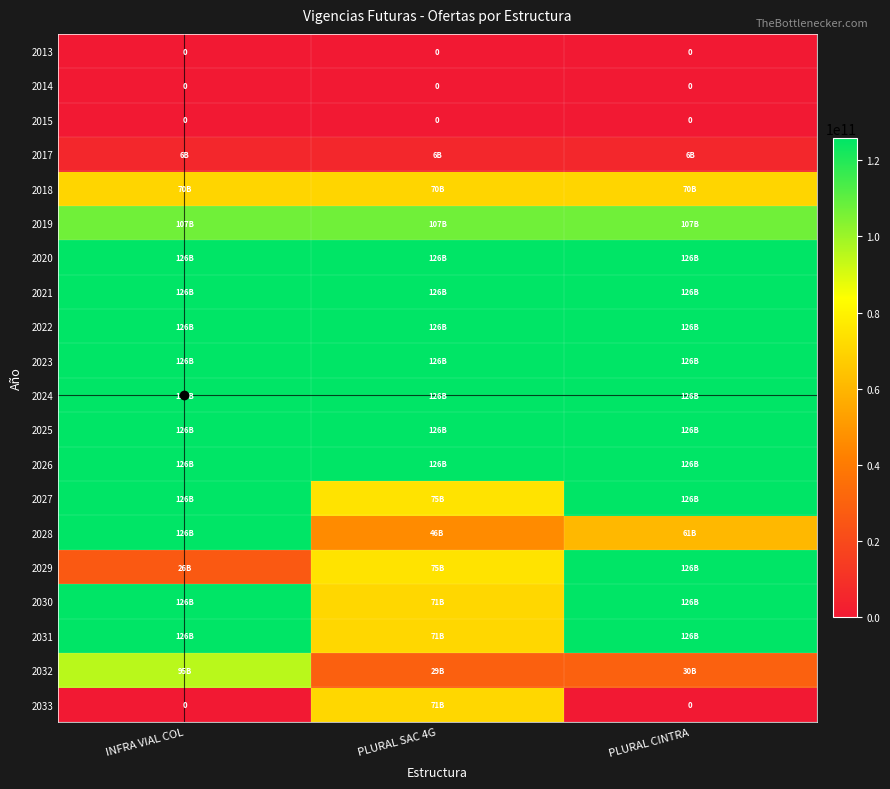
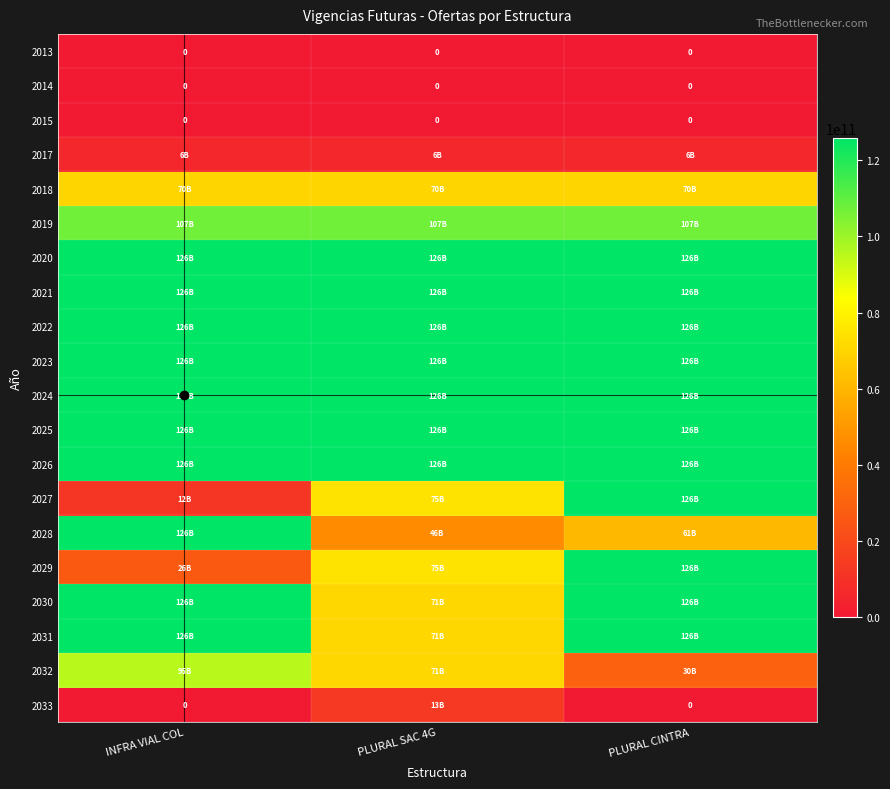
  {
    "2013": {
      "INFRA VIAL COL": "0",
      "PLURAL SAC 4G": "0",
      "PLURAL CINTRA": "0"
    },
    "2014": {
      "INFRA VIAL COL": "0",
      "PLURAL SAC 4G": "0",
      "PLURAL CINTRA": "0"
    },
    "2015": {
      "INFRA VIAL COL": "0",
      "PLURAL SAC 4G": "0",
      "PLURAL CINTRA": "0"
    },
    "2017": {
      "INFRA VIAL COL": "6B",
      "PLURAL SAC 4G": "6B",
      "PLURAL CINTRA": "6B"
    },
    "2018": {
      "INFRA VIAL COL": "70B",
      "PLURAL SAC 4G": "70B",
      "PLURAL CINTRA": "70B"
    },
    "2019": {
      "INFRA VIAL COL": "107B",
      "PLURAL SAC 4G": "107B",
      "PLURAL CINTRA": "107B"
    },
    "2020": {
      "INFRA VIAL COL": "126B",
      "PLURAL SAC 4G": "126B",
      "PLURAL CINTRA": "126B"
    },
    "2021": {
      "INFRA VIAL COL": "126B",
      "PLURAL SAC 4G": "126B",
      "PLURAL CINTRA": "126B"
    },
    "2022": {
      "INFRA VIAL COL": "126B",
      "PLURAL SAC 4G": "126B",
      "PLURAL CINTRA": "126B"
    },
    "2023": {
      "INFRA VIAL COL": "126B",
      "PLURAL SAC 4G": "126B",
      "PLURAL CINTRA": "126B"
    },
    "2024": {
      "PLURAL SAC 4G": "126B",
      "PLURAL CINTRA": "126B"
    },
    "2025": {
      "INFRA VIAL COL": "126B",
      "PLURAL SAC 4G": "126B",
      "PLURAL CINTRA": "126B"
    },
    "2026": {
      "INFRA VIAL COL": "126B",
      "PLURAL SAC 4G": "126B",
      "PLURAL CINTRA": "126B"
    },
    "2027": {
-     "INFRA VIAL COL": "126B",
+     "INFRA VIAL COL": "12B",
      "PLURAL SAC 4G": "75B",
      "PLURAL CINTRA": "126B"
    },
    "2028": {
      "INFRA VIAL COL": "126B",
      "PLURAL SAC 4G": "46B",
      "PLURAL CINTRA": "61B"
    },
    "2029": {
      "INFRA VIAL COL": "26B",
      "PLURAL SAC 4G": "75B",
      "PLURAL CINTRA": "126B"
    },
    "2030": {
      "INFRA VIAL COL": "126B",
      "PLURAL SAC 4G": "71B",
      "PLURAL CINTRA": "126B"
    },
    "2031": {
      "INFRA VIAL COL": "126B",
      "PLURAL SAC 4G": "71B",
      "PLURAL CINTRA": "126B"
    },
    "2032": {
      "INFRA VIAL COL": "95B",
-     "PLURAL SAC 4G": "29B",
+     "PLURAL SAC 4G": "71B",
      "PLURAL CINTRA": "30B"
    },
    "2033": {
      "INFRA VIAL COL": "0",
-     "PLURAL SAC 4G": "71B",
+     "PLURAL SAC 4G": "13B",
      "PLURAL CINTRA": "0"
    }
  }
